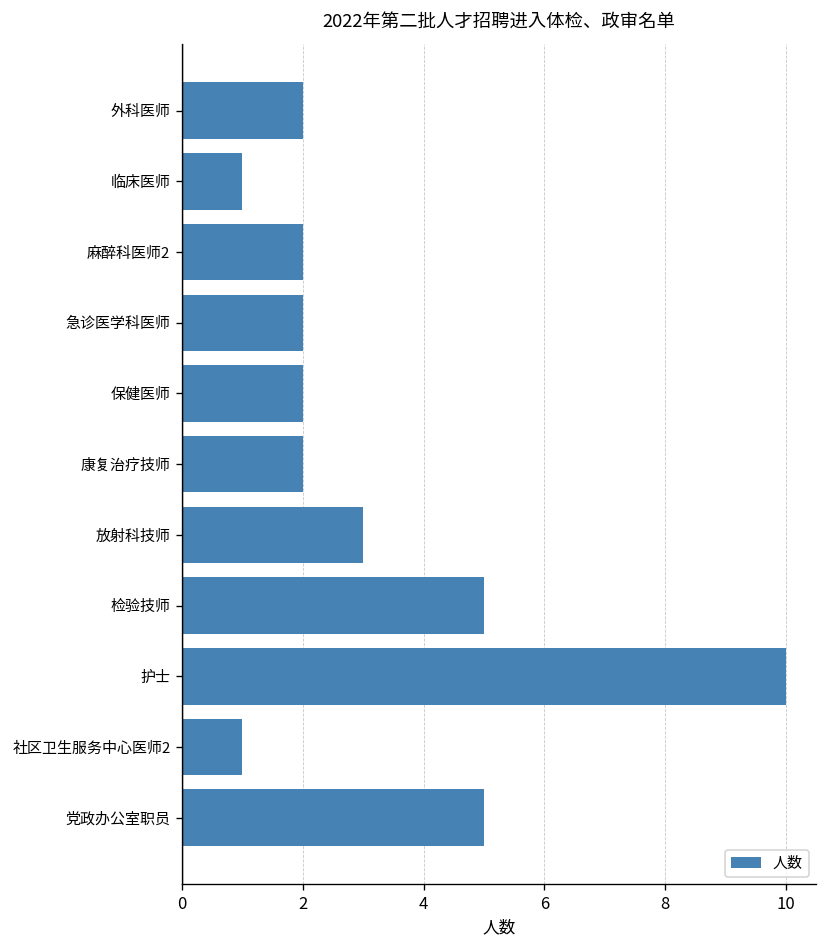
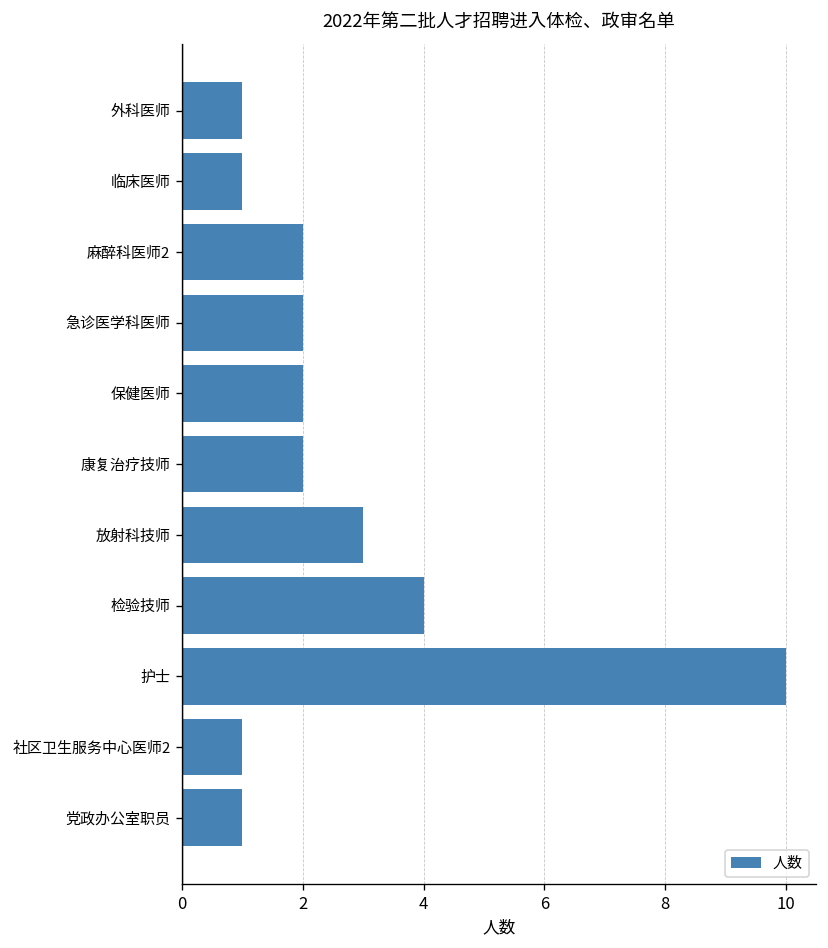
  {
-   "外科医师": 2,
+   "外科医师": 1,
    "临床医师": 1,
    "麻醉科医师2": 2,
    "急诊医学科医师": 2,
    "保健医师": 2,
    "康复治疗技师": 2,
    "放射科技师": 3,
-   "检验技师": 5,
+   "检验技师": 4,
    "护士": 10,
    "社区卫生服务中心医师2": 1,
-   "党政办公室职员": 5
+   "党政办公室职员": 1
  }
